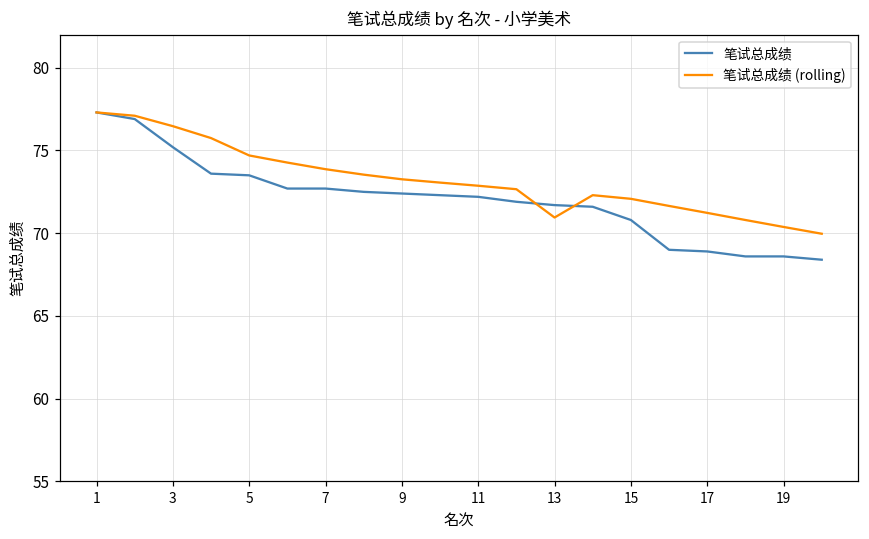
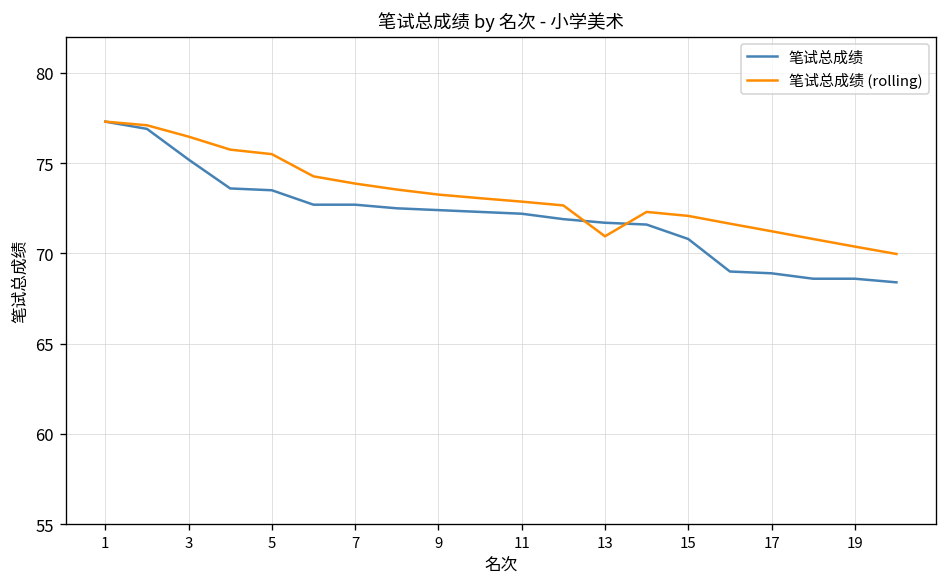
  {
    "笔试总成绩": {
      "3": 75.2,
      "5": 73.5,
      "7": 72.7,
      "9": 72.4,
      "11": 72.2,
      "13": 71.7,
      "15": 70.8,
      "17": 68.9,
      "19": 68.6
    },
    "笔试总成绩 (rolling)": {
      "3": 76.5,
-     "5": 74.7,
+     "5": 75.5,
      "7": 73.9,
      "9": 73.3,
      "11": 72.9,
      "13": 71.0,
      "15": 72.1,
      "17": 71.2,
      "19": 70.4
    }
  }
